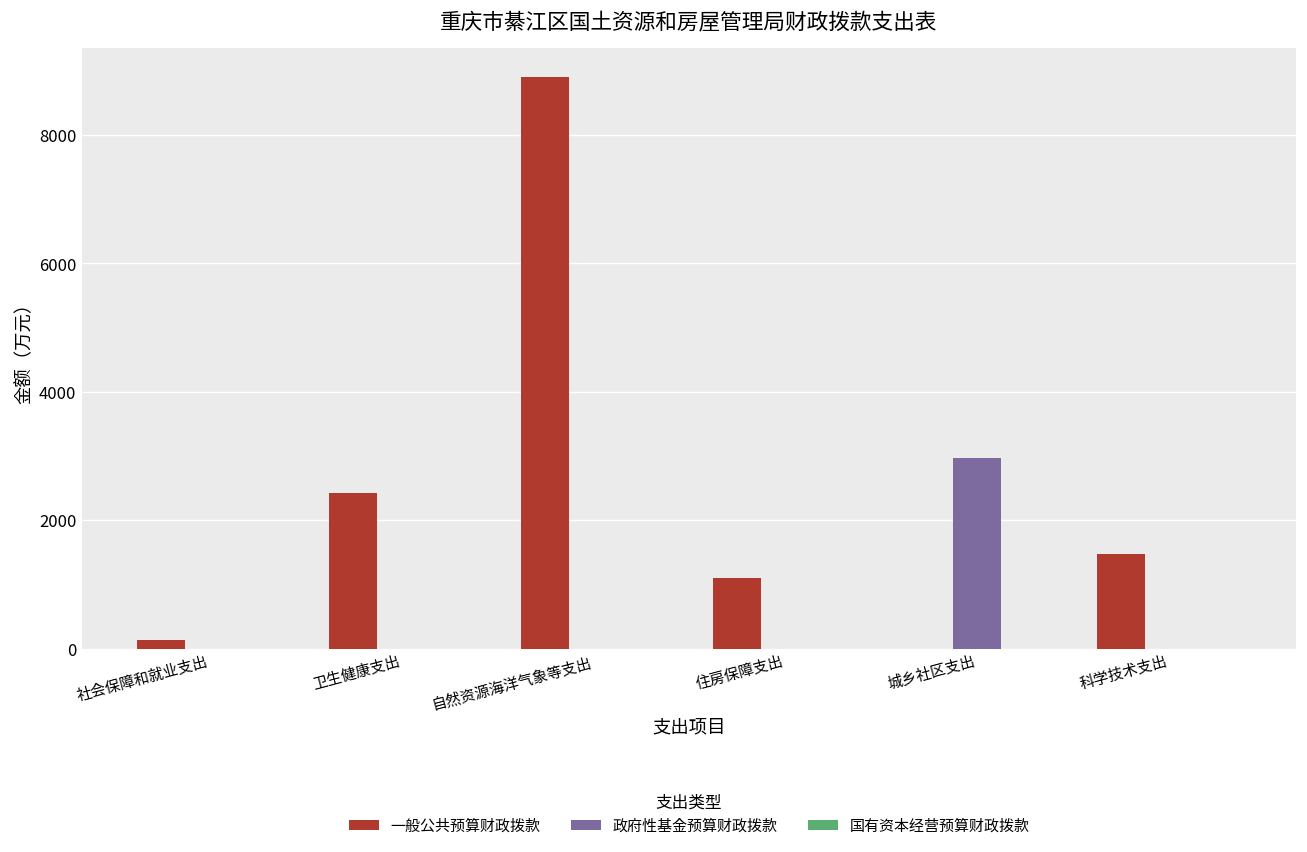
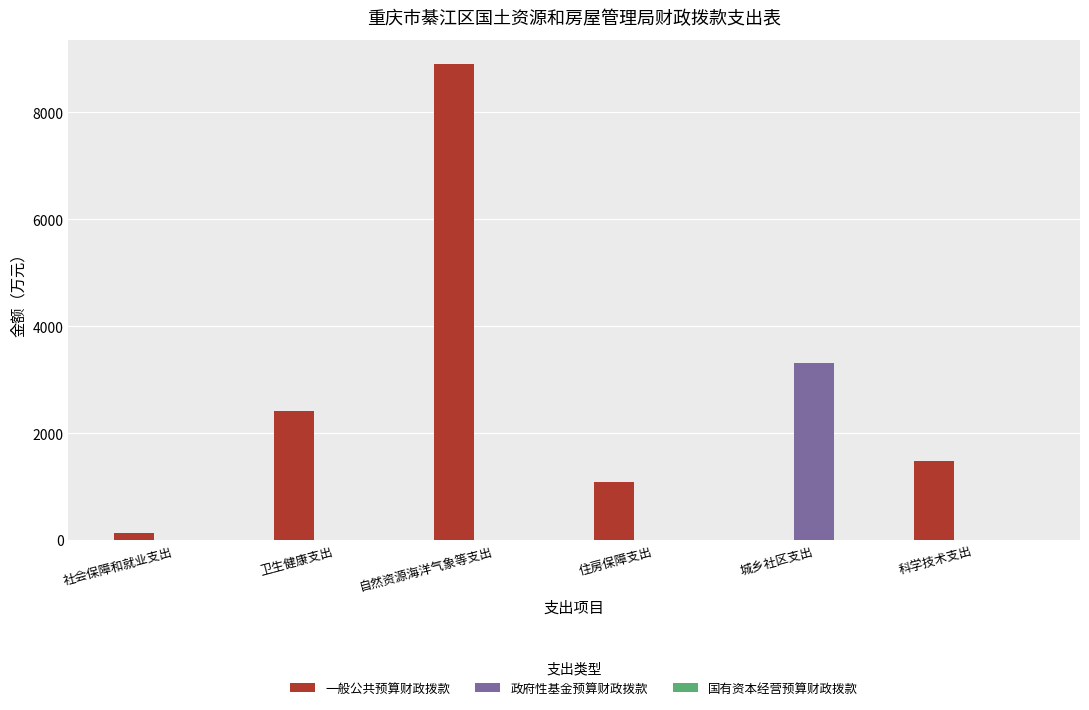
  {
    "一般公共预算财政拨款": {
      "社会保障和就业支出": 100,
      "卫生健康支出": 2400,
      "自然资源海洋气象等支出": 8900,
      "住房保障支出": 1100,
      "城乡社区支出": 0,
      "科学技术支出": 1500
    },
    "政府性基金预算财政拨款": {
      "社会保障和就业支出": 0,
      "卫生健康支出": 0,
      "自然资源海洋气象等支出": 0,
      "住房保障支出": 0,
-     "城乡社区支出": 3000,
+     "城乡社区支出": 3300,
      "科学技术支出": 0
    },
    "国有资本经营预算财政拨款": {
      "社会保障和就业支出": 0,
      "卫生健康支出": 0,
      "自然资源海洋气象等支出": 0,
      "住房保障支出": 0,
      "城乡社区支出": 0,
      "科学技术支出": 0
    }
  }
